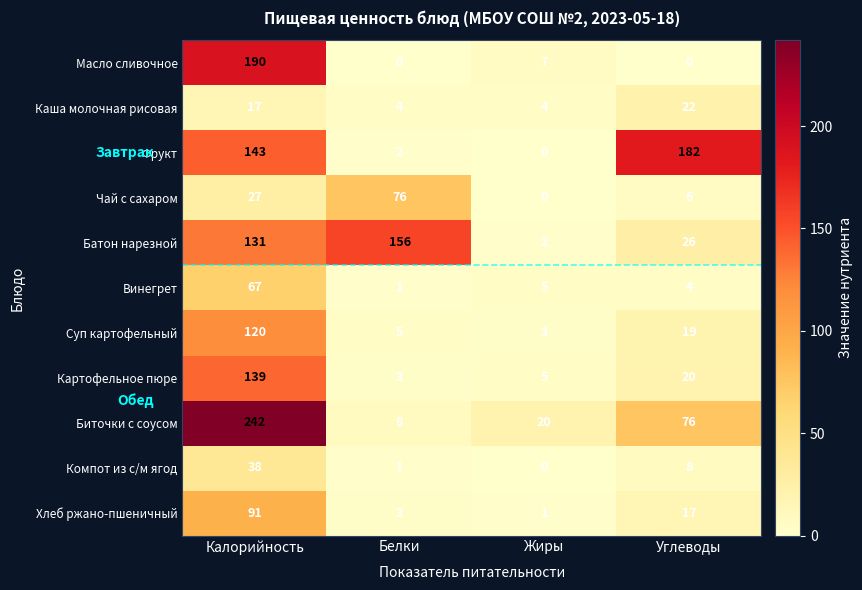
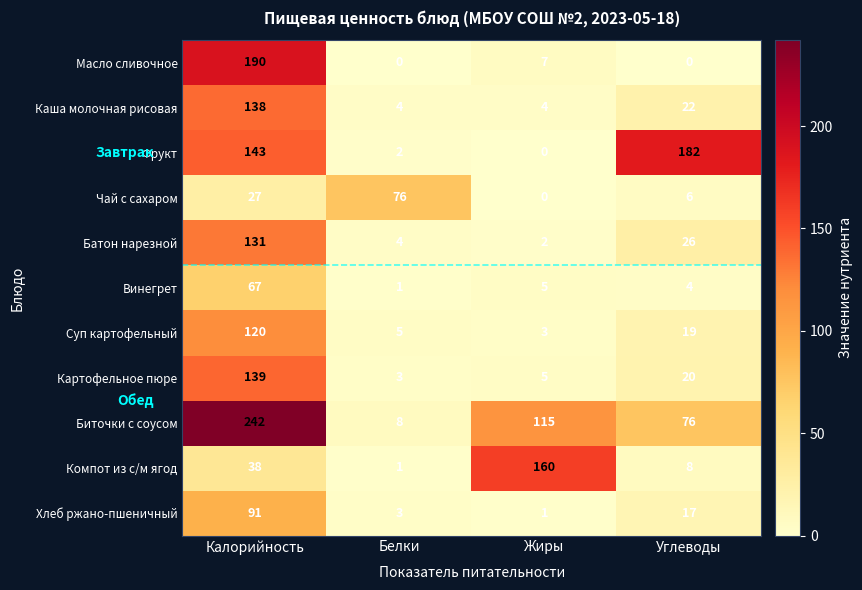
  {
    "Масло сливочное": {
      "Калорийность": 190,
      "Белки": 0,
      "Жиры": 7,
      "Углеводы": 0
    },
    "Каша молочная рисовая": {
-     "Калорийность": 17,
+     "Калорийность": 138,
      "Белки": 4,
      "Жиры": 4,
      "Углеводы": 22
    },
    "Фрукт": {
      "Калорийность": 143,
      "Белки": 2,
      "Жиры": 0,
      "Углеводы": 182
    },
    "Чай с сахаром": {
      "Калорийность": 27,
      "Белки": 76,
      "Жиры": 0,
      "Углеводы": 6
    },
    "Батон нарезной": {
      "Калорийность": 131,
-     "Белки": 156,
+     "Белки": 4,
      "Жиры": 2,
      "Углеводы": 26
    },
    "Винегрет": {
      "Калорийность": 67,
      "Белки": 1,
      "Жиры": 5,
      "Углеводы": 4
    },
    "Суп картофельный": {
      "Калорийность": 120,
      "Белки": 5,
      "Жиры": 3,
      "Углеводы": 19
    },
    "Картофельное пюре": {
      "Калорийность": 139,
      "Белки": 3,
      "Жиры": 5,
      "Углеводы": 20
    },
    "Биточки с соусом": {
      "Калорийность": 242,
      "Белки": 8,
-     "Жиры": 20,
+     "Жиры": 115,
      "Углеводы": 76
    },
    "Компот из с/м ягод": {
      "Калорийность": 38,
      "Белки": 1,
-     "Жиры": 0,
+     "Жиры": 160,
      "Углеводы": 8
    },
    "Хлеб ржано-пшеничный": {
      "Калорийность": 91,
      "Белки": 3,
      "Жиры": 1,
      "Углеводы": 17
    }
  }
